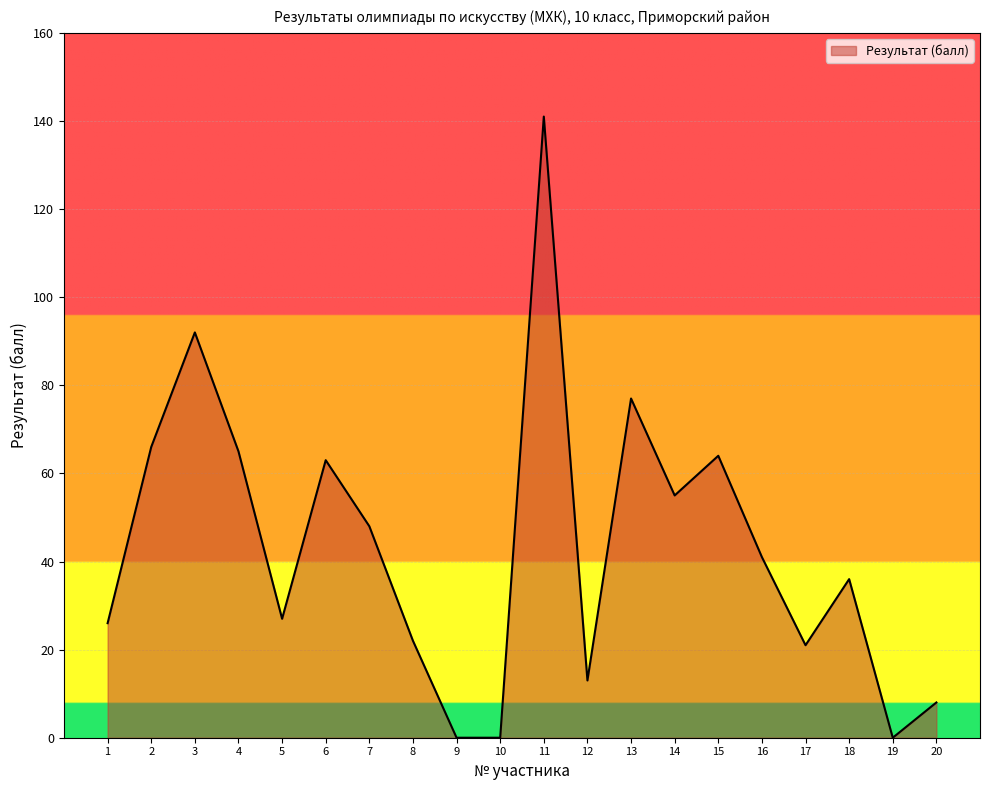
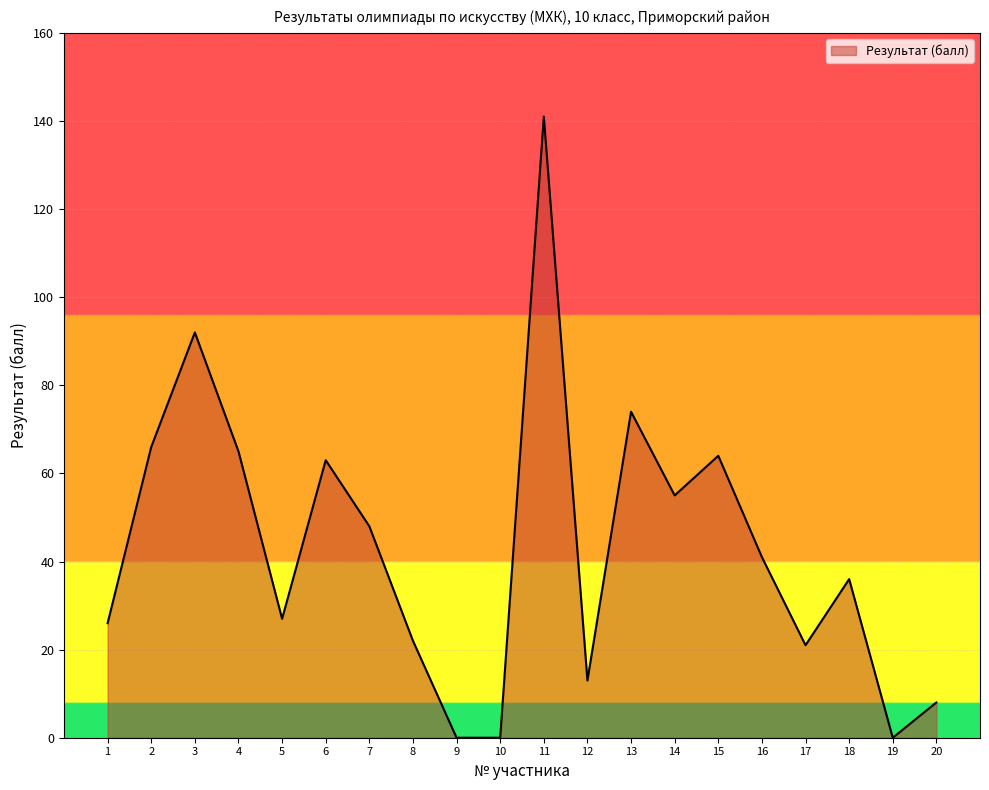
  {
    "1": 26,
    "2": 66,
    "3": 92,
    "4": 65,
    "5": 27,
    "6": 63,
    "7": 48,
    "8": 22,
    "9": 0,
    "10": 0,
    "11": 141,
    "12": 13,
-   "13": 77,
+   "13": 74,
    "14": 55,
    "15": 64,
    "16": 41,
    "17": 21,
    "18": 36,
    "19": 0,
    "20": 8
  }
